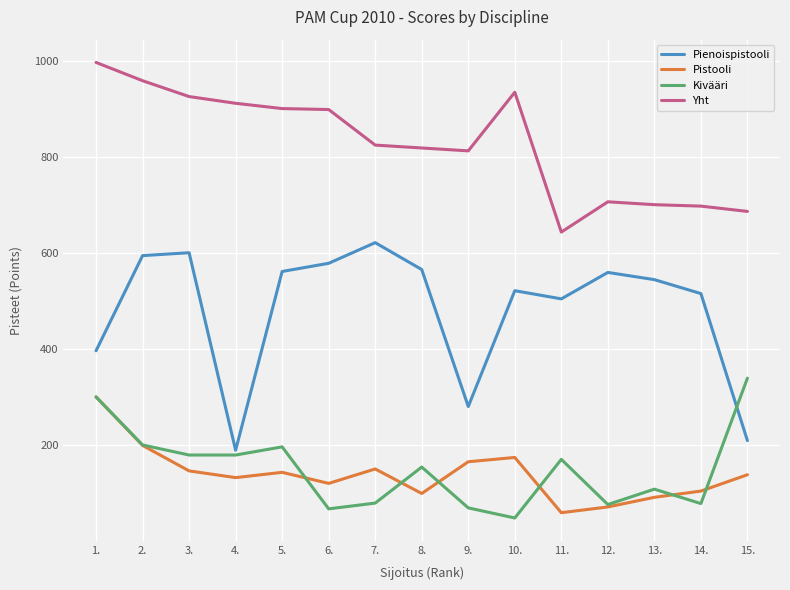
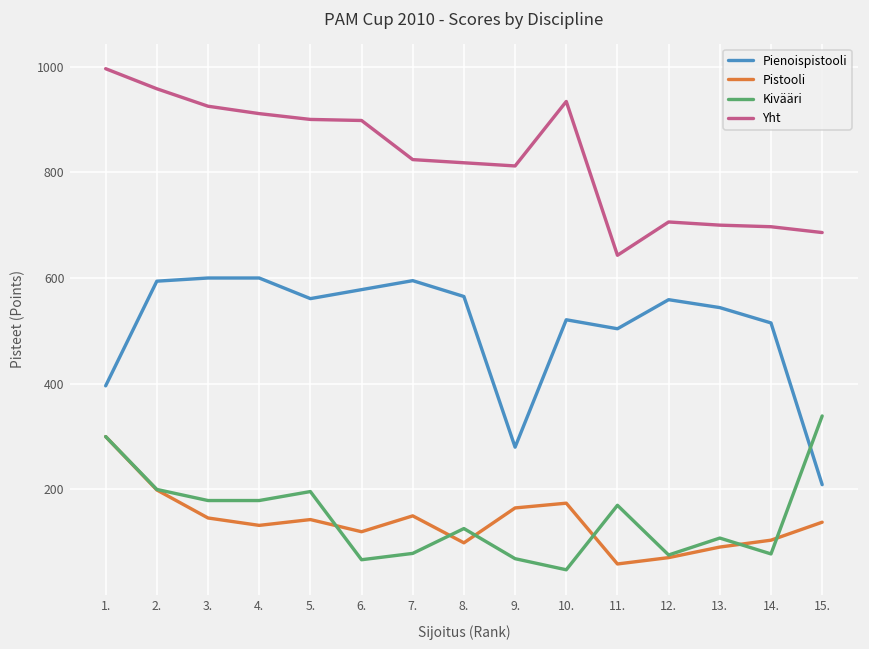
  {
    "Pienoispistooli": {
      "1.": 400,
      "2.": 590,
      "3.": 600,
-     "4.": 190,
+     "4.": 600,
      "5.": 560,
      "6.": 580,
-     "7.": 620,
+     "7.": 600,
      "8.": 570,
      "9.": 280,
      "10.": 520,
      "11.": 500,
      "12.": 560,
      "13.": 540,
      "14.": 520,
      "15.": 210
    },
    "Pistooli": {
      "3.": 150,
      "4.": 130,
      "5.": 140,
      "6.": 120,
      "7.": 150,
      "8.": 100,
      "9.": 170,
      "10.": 170,
      "11.": 60,
      "13.": 90,
      "14.": 100,
      "15.": 140
    },
    "Kivääri": {
      "3.": 180,
      "4.": 180,
      "5.": 200,
      "6.": 70,
      "7.": 80,
-     "8.": 150,
+     "8.": 130,
      "9.": 70,
      "10.": 50,
      "11.": 170,
      "13.": 110,
      "14.": 80,
      "15.": 340
    },
    "Yht": {
      "1.": 1000,
      "2.": 960,
      "3.": 930,
      "4.": 910,
      "5.": 900,
      "6.": 900,
      "7.": 820,
      "8.": 820,
      "9.": 810,
      "10.": 930,
      "11.": 640,
      "12.": 710,
      "13.": 700,
      "14.": 700,
      "15.": 690
    }
  }
